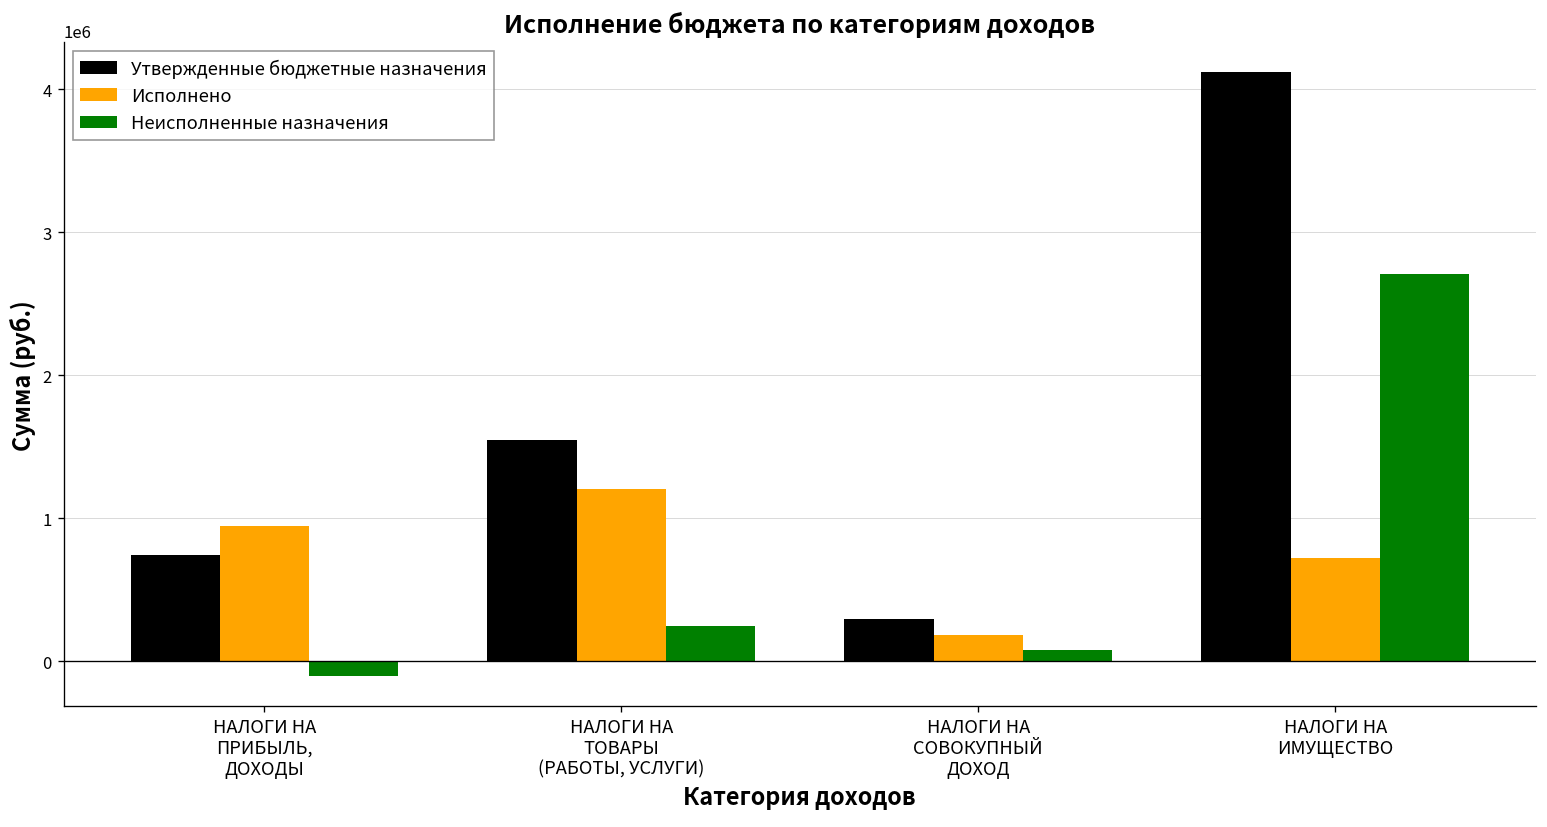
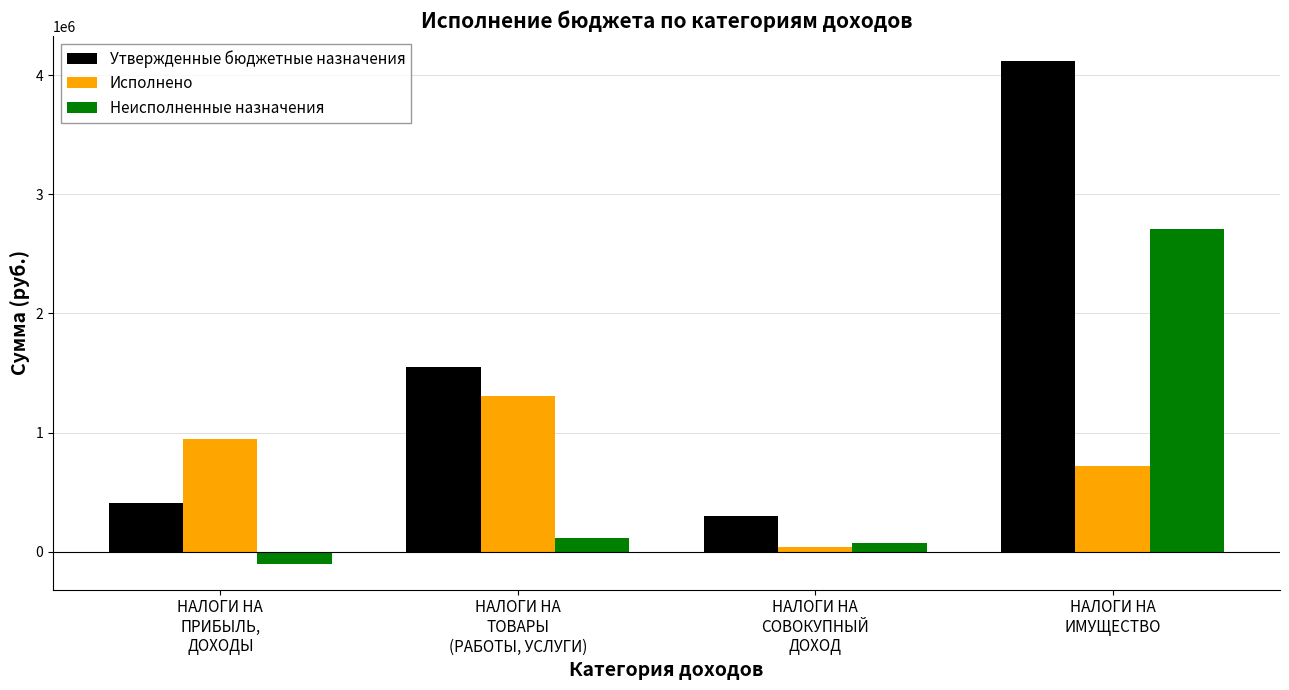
  {
    "Утвержденные бюджетные назначения": {
-     "НАЛОГИ НА ПРИБЫЛЬ, ДОХОДЫ": 740000,
+     "НАЛОГИ НА ПРИБЫЛЬ, ДОХОДЫ": 410000,
      "НАЛОГИ НА ТОВАРЫ (РАБОТЫ, УСЛУГИ)": 1550000,
      "НАЛОГИ НА СОВОКУПНЫЙ ДОХОД": 300000,
      "НАЛОГИ НА ИМУЩЕСТВО": 4120000
    },
    "Исполнено": {
      "НАЛОГИ НА ПРИБЫЛЬ, ДОХОДЫ": 950000,
-     "НАЛОГИ НА ТОВАРЫ (РАБОТЫ, УСЛУГИ)": 1210000,
-     "НАЛОГИ НА СОВОКУПНЫЙ ДОХОД": 180000,
+     "НАЛОГИ НА ТОВАРЫ (РАБОТЫ, УСЛУГИ)": 1310000,
+     "НАЛОГИ НА СОВОКУПНЫЙ ДОХОД": 40000,
      "НАЛОГИ НА ИМУЩЕСТВО": 720000
    },
    "Неисполненные назначения": {
      "НАЛОГИ НА ПРИБЫЛЬ, ДОХОДЫ": -100000,
-     "НАЛОГИ НА ТОВАРЫ (РАБОТЫ, УСЛУГИ)": 240000,
+     "НАЛОГИ НА ТОВАРЫ (РАБОТЫ, УСЛУГИ)": 120000,
      "НАЛОГИ НА СОВОКУПНЫЙ ДОХОД": 80000,
      "НАЛОГИ НА ИМУЩЕСТВО": 2710000
    }
  }
